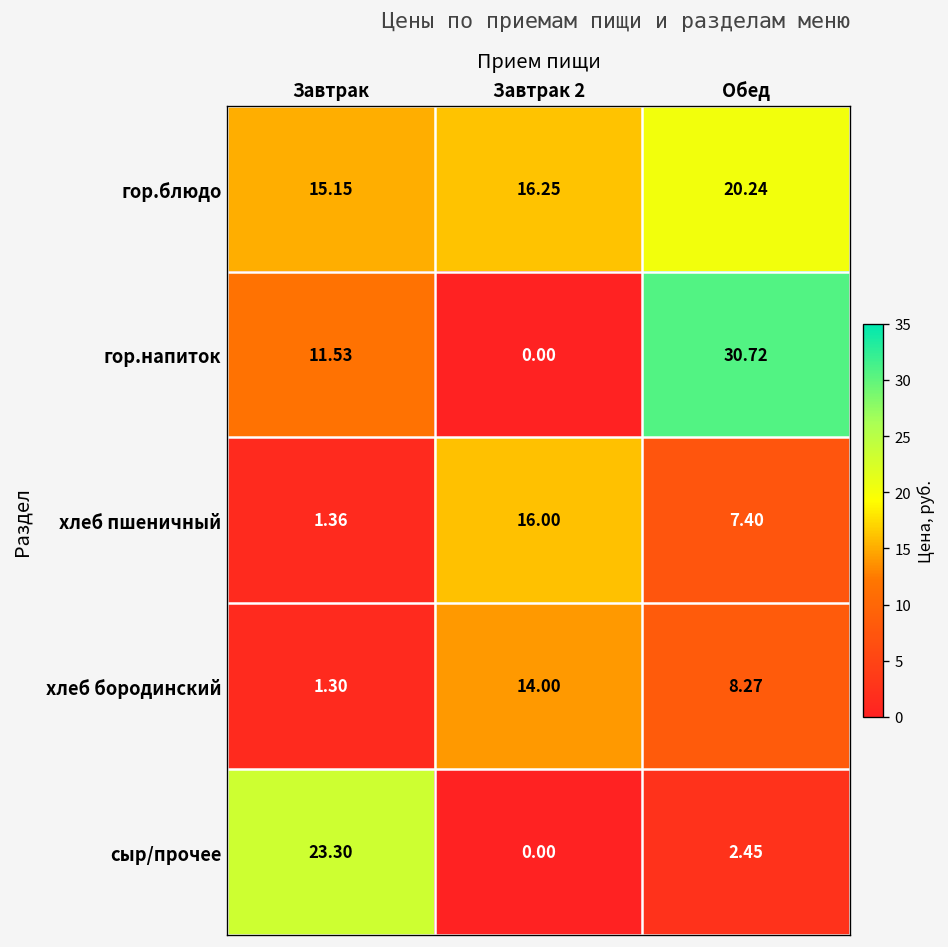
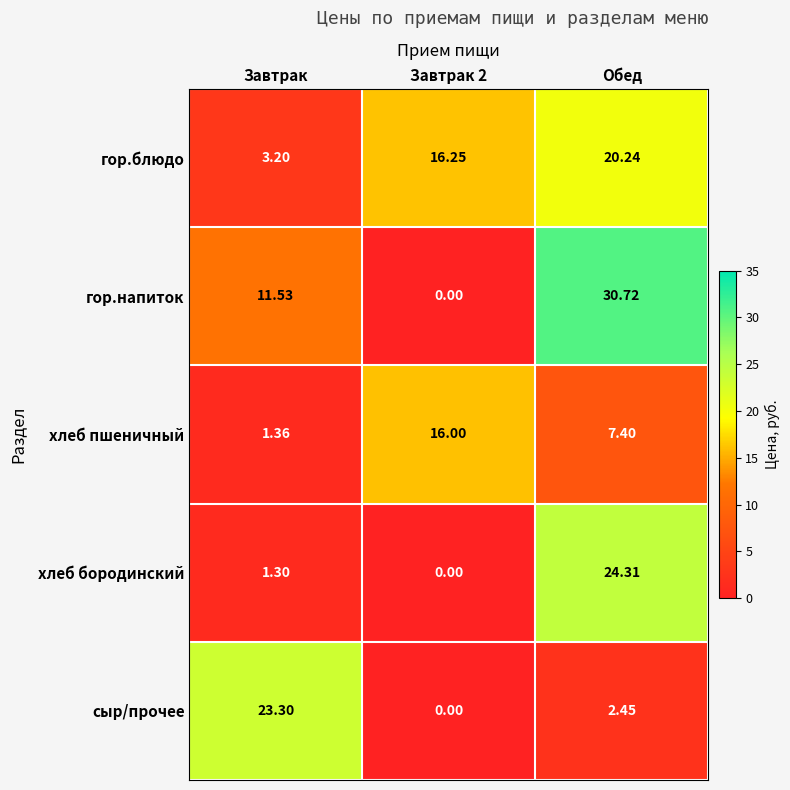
  {
    "гор.блюдо": {
-     "Завтрак": 15.15,
+     "Завтрак": 3.20,
      "Завтрак 2": 16.25,
      "Обед": 20.24
    },
    "гор.напиток": {
      "Завтрак": 11.53,
      "Завтрак 2": 0.00,
      "Обед": 30.72
    },
    "хлеб пшеничный": {
      "Завтрак": 1.36,
      "Завтрак 2": 16.00,
      "Обед": 7.40
    },
    "хлеб бородинский": {
      "Завтрак": 1.30,
-     "Завтрак 2": 14.00,
-     "Обед": 8.27
+     "Завтрак 2": 0.00,
+     "Обед": 24.31
    },
    "сыр/прочее": {
      "Завтрак": 23.30,
      "Завтрак 2": 0.00,
      "Обед": 2.45
    }
  }
